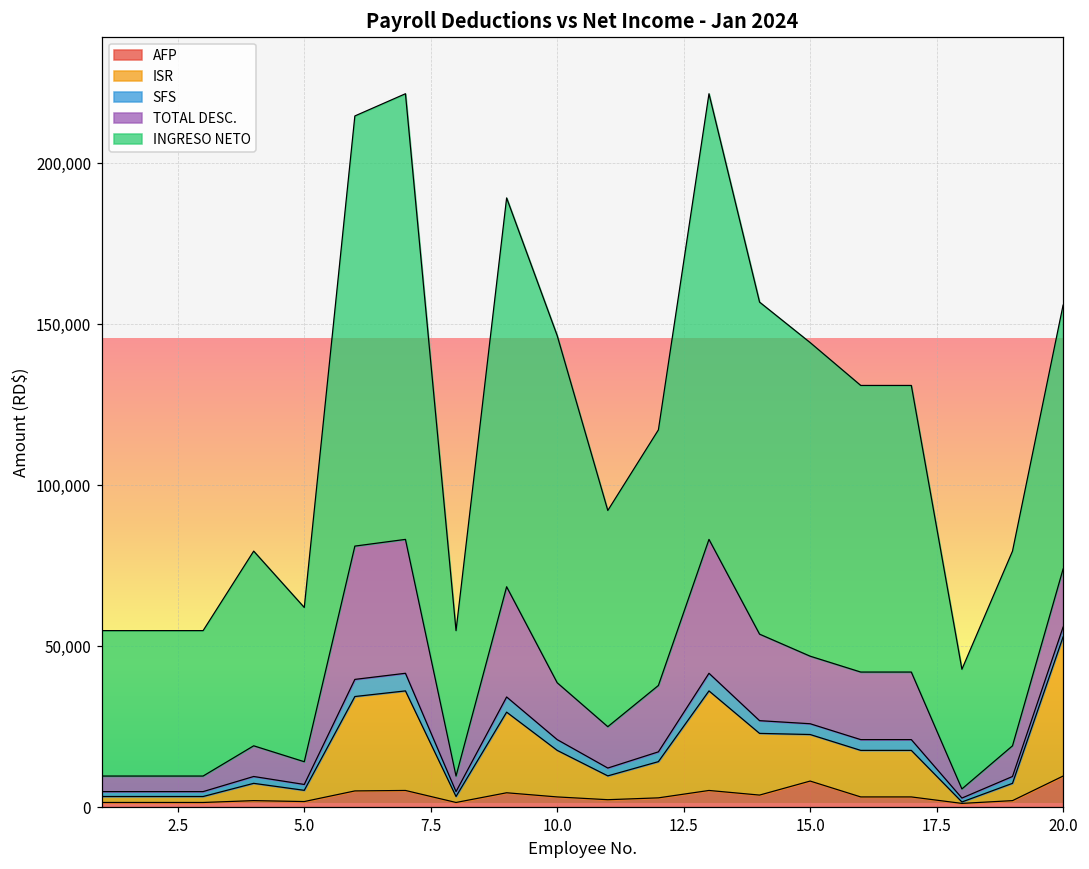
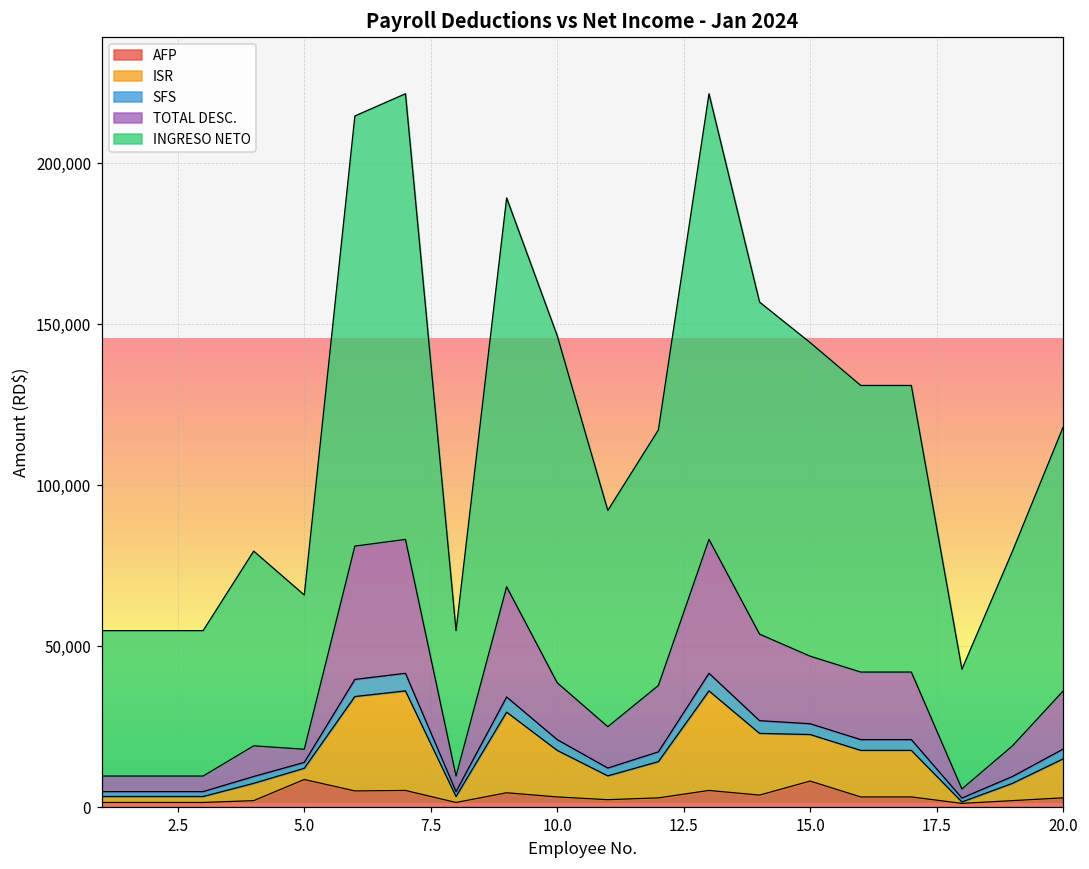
  {
    "AFP": {
-     "5.0": "2,000",
+     "5.0": "9,000",
      "10.0": "3,000",
      "15.0": "8,000",
-     "20.0": "10,000"
+     "20.0": "3,000"
    },
    "ISR": {
      "5.0": "3,000",
      "10.0": "14,000",
      "15.0": "14,000",
-     "20.0": "43,000"
+     "20.0": "12,000"
    },
    "SFS": {
      "5.0": "2,000",
      "10.0": "3,000",
      "15.0": "3,000",
      "20.0": "3,000"
    },
    "TOTAL DESC.": {
-     "5.0": "7,000",
+     "5.0": "4,000",
      "10.0": "18,000",
      "15.0": "21,000",
      "20.0": "18,000"
    },
    "INGRESO NETO": {
      "5.0": "48,000",
      "10.0": "108,000",
      "15.0": "97,000",
      "20.0": "82,000"
    }
  }
